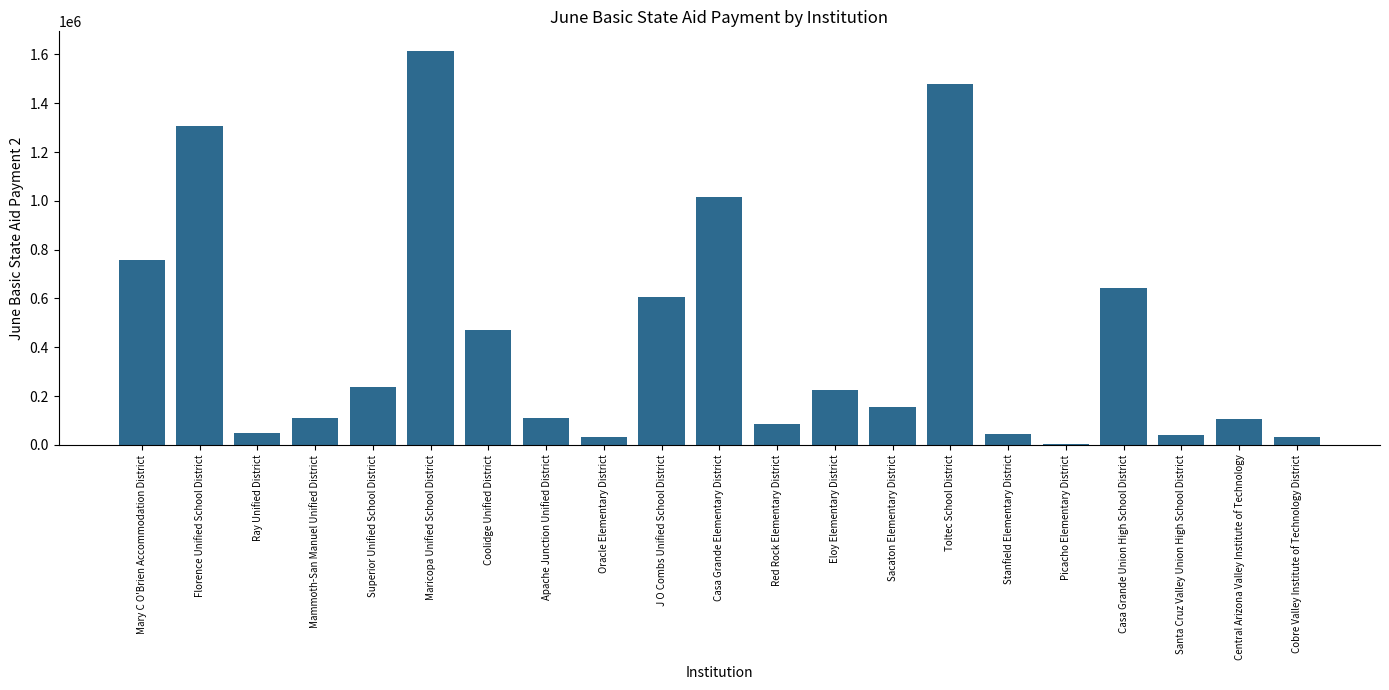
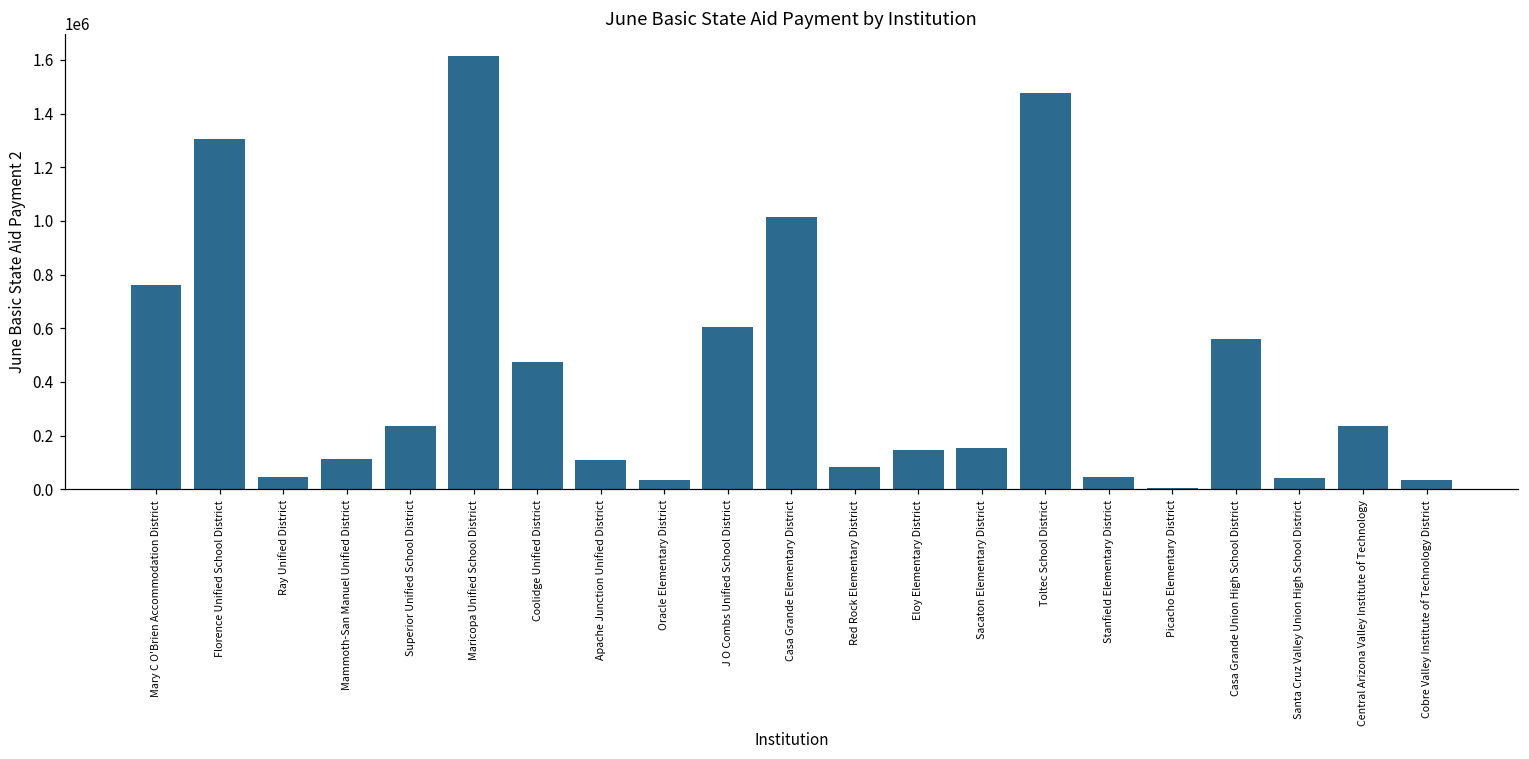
  {
    "Mary C O'Brien Accommodation District": 760000,
    "Florence Unified School District": 1310000,
    "Ray Unified District": 50000,
    "Mammoth-San Manuel Unified District": 110000,
    "Superior Unified School District": 240000,
    "Maricopa Unified School District": 1610000,
    "Coolidge Unified District": 470000,
    "Apache Junction Unified District": 110000,
    "Oracle Elementary District": 30000,
    "J O Combs Unified School District": 610000,
    "Casa Grande Elementary District": 1020000,
    "Red Rock Elementary District": 80000,
-   "Eloy Elementary District": 220000,
+   "Eloy Elementary District": 150000,
    "Sacaton Elementary District": 160000,
    "Toltec School District": 1480000,
    "Stanfield Elementary District": 40000,
-   "Casa Grande Union High School District": 640000,
+   "Casa Grande Union High School District": 560000,
    "Santa Cruz Valley Union High School District": 40000,
-   "Central Arizona Valley Institute of Technology": 100000,
+   "Central Arizona Valley Institute of Technology": 230000,
    "Cobre Valley Institute of Technology District": 30000
  }
